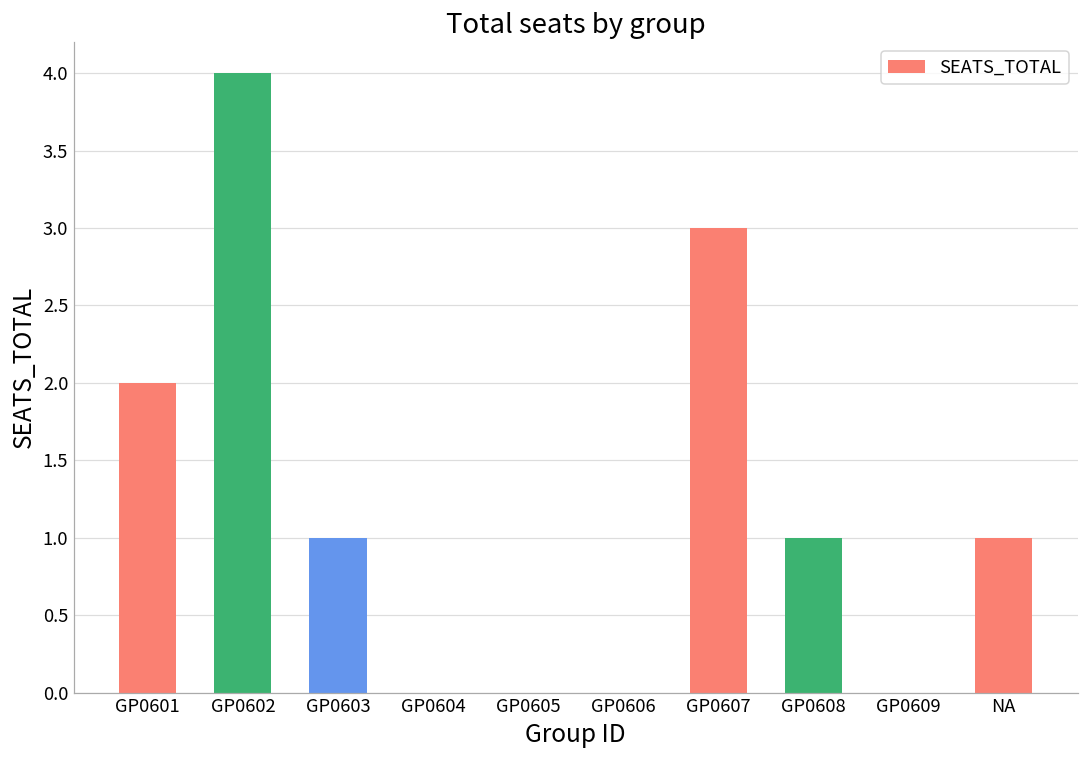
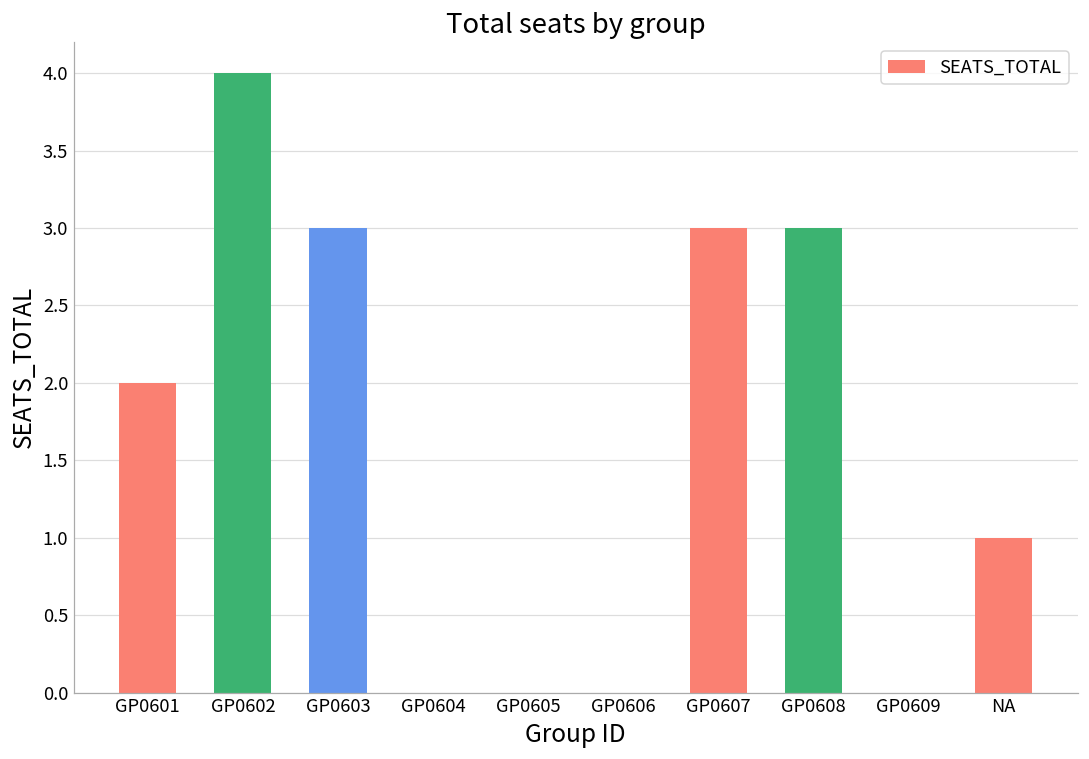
  {
    "GP0601": 2,
    "GP0602": 4,
-   "GP0603": 1,
+   "GP0603": 3,
    "GP0604": 0,
    "GP0605": 0,
    "GP0606": 0,
    "GP0607": 3,
-   "GP0608": 1,
+   "GP0608": 3,
    "GP0609": 0,
    "NA": 1
  }
